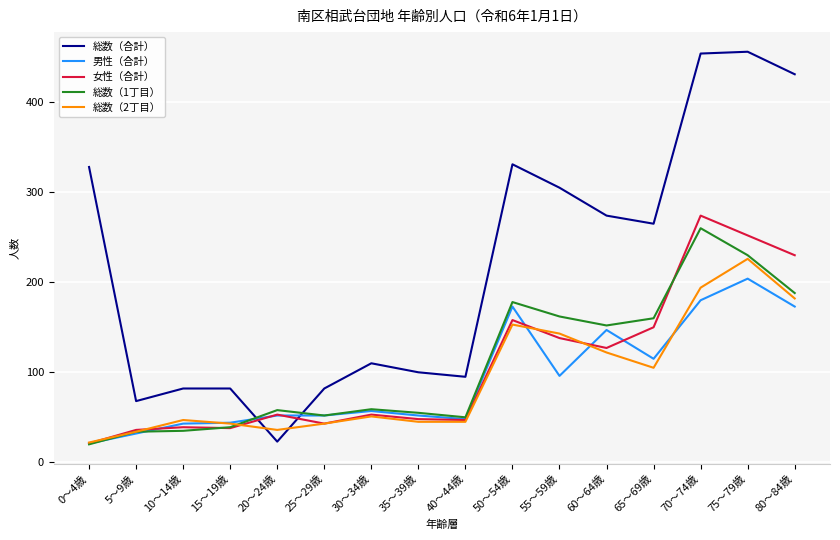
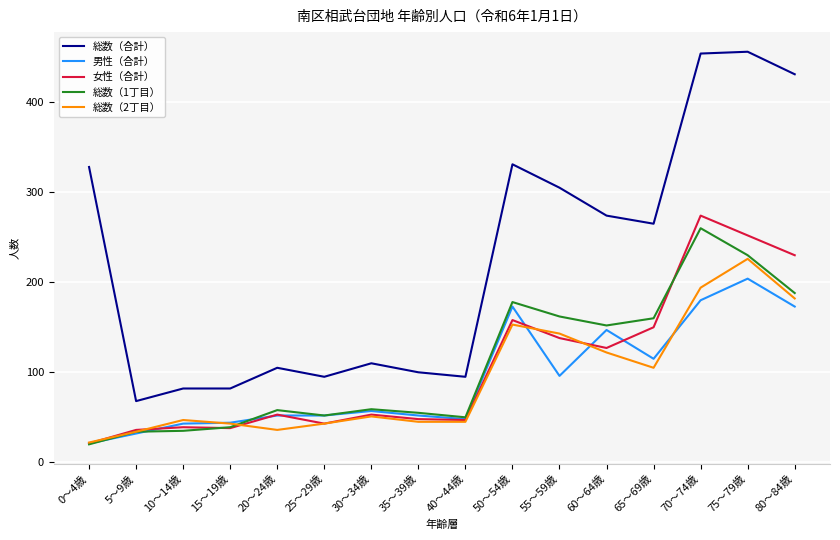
  {
    "総数（合計）": {
      "0～4歳": 330,
      "5～9歳": 70,
      "10～14歳": 80,
      "15～19歳": 80,
-     "20～24歳": 20,
-     "25～29歳": 80,
+     "20～24歳": 110,
+     "25～29歳": 100,
      "30～34歳": 110,
      "35～39歳": 100,
      "40～44歳": 100,
      "50～54歳": 330,
      "55～59歳": 310,
      "60～64歳": 270,
      "65～69歳": 270,
      "70～74歳": 450,
      "75～79歳": 460,
      "80～84歳": 430
    },
    "男性（合計）": {
      "10～14歳": 40,
      "35～39歳": 50,
      "50～54歳": 170,
      "55～59歳": 100,
      "60～64歳": 150,
      "65～69歳": 120,
      "70～74歳": 180,
      "75～79歳": 200,
      "80～84歳": 170
    },
    "女性（合計）": {
      "10～14歳": 40,
      "35～39歳": 50,
      "50～54歳": 160,
      "55～59歳": 140,
      "60～64歳": 130,
      "65～69歳": 150,
      "70～74歳": 270,
      "75～79歳": 250,
      "80～84歳": 230
    },
    "総数（1丁目）": {
      "10～14歳": 40,
      "20～24歳": 60,
      "35～39歳": 60,
      "50～54歳": 180,
      "55～59歳": 160,
      "60～64歳": 150,
      "65～69歳": 160,
      "70～74歳": 260,
      "75～79歳": 230,
      "80～84歳": 190
    },
    "総数（2丁目）": {
      "10～14歳": 50,
      "20～24歳": 40,
      "35～39歳": 50,
      "50～54歳": 150,
      "55～59歳": 140,
      "60～64歳": 120,
      "65～69歳": 110,
      "70～74歳": 190,
      "75～79歳": 230,
      "80～84歳": 180
    }
  }
